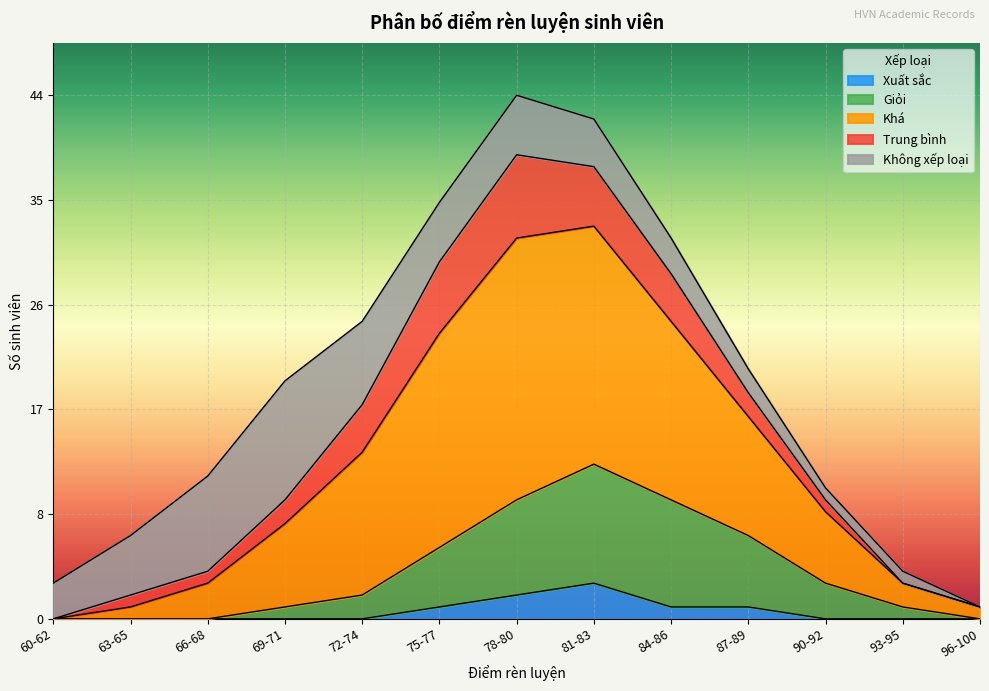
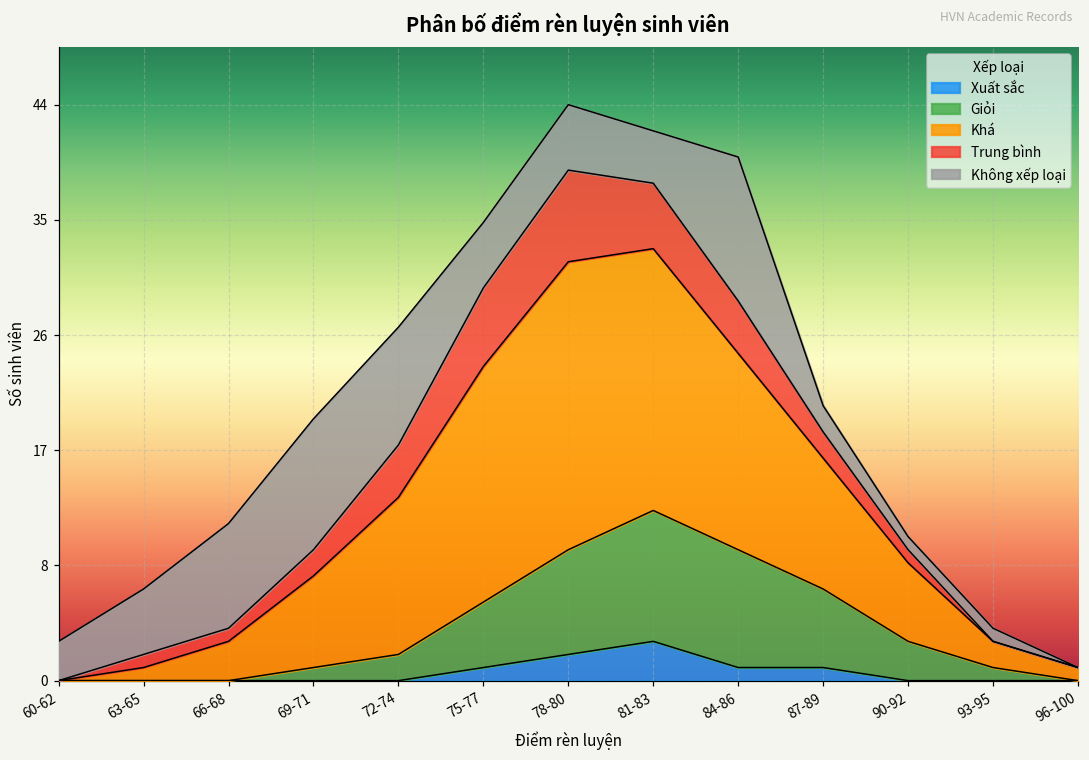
  {
    "Xuất sắc": {
      "69-71": 0,
      "72-74": 0,
      "75-77": 1,
      "78-80": 2,
      "81-83": 3,
      "84-86": 1,
      "87-89": 1,
      "90-92": 0,
      "93-95": 0
    },
    "Giỏi": {
      "69-71": 1,
      "72-74": 2,
      "75-77": 5,
      "78-80": 8,
      "81-83": 10,
      "84-86": 9,
      "87-89": 6,
      "90-92": 3,
      "93-95": 1
    },
    "Khá": {
      "63-65": 1,
      "66-68": 3,
      "69-71": 7,
      "72-74": 12,
      "75-77": 18,
      "78-80": 22,
      "81-83": 20,
      "84-86": 15,
      "87-89": 10,
      "90-92": 6
    },
    "Trung bình": {
      "63-65": 1,
      "66-68": 1,
      "69-71": 2,
      "72-74": 4,
      "75-77": 6,
      "78-80": 7,
      "81-83": 5,
      "84-86": 4,
      "87-89": 2,
      "90-92": 1
    },
    "Không xếp loại": {
      "60-62": 3,
      "63-65": 5,
      "66-68": 8,
      "69-71": 10,
-     "72-74": 7,
+     "72-74": 9,
      "75-77": 5,
      "78-80": 5,
      "81-83": 4,
-     "84-86": 3,
+     "84-86": 11,
      "87-89": 2,
      "90-92": 1,
      "93-95": 1
    }
  }
